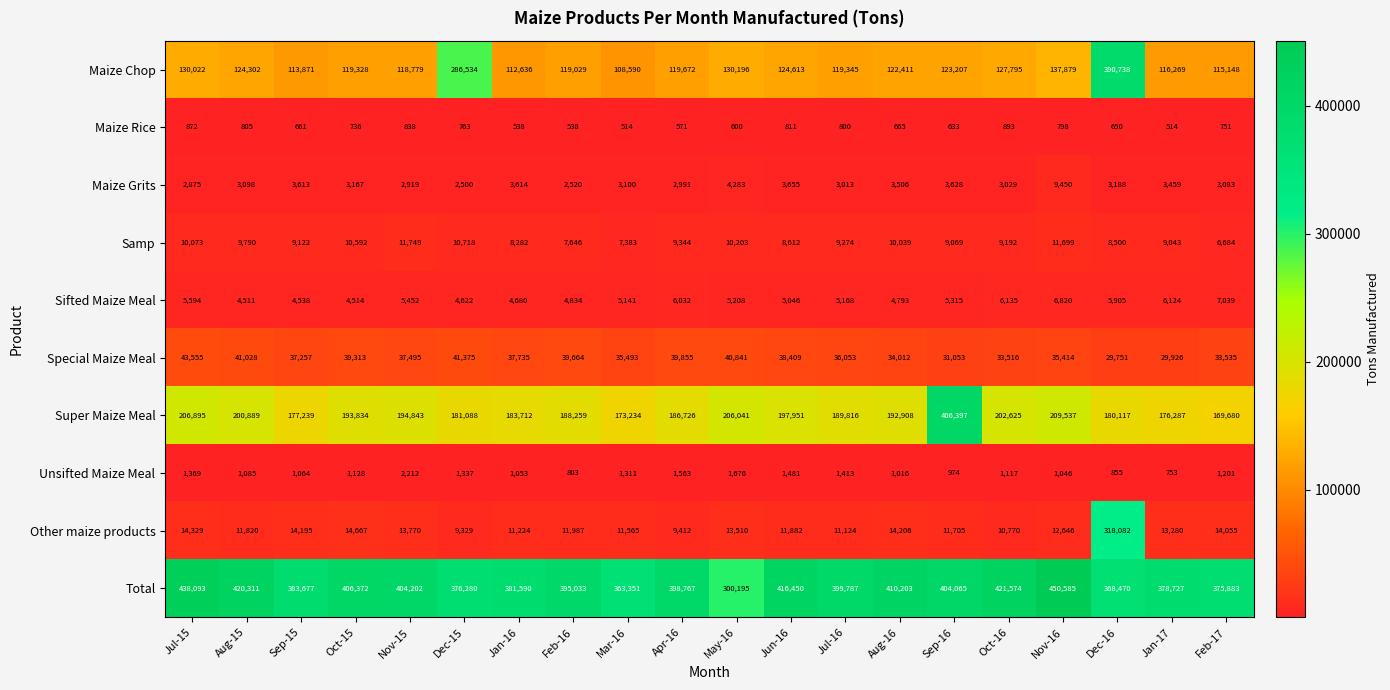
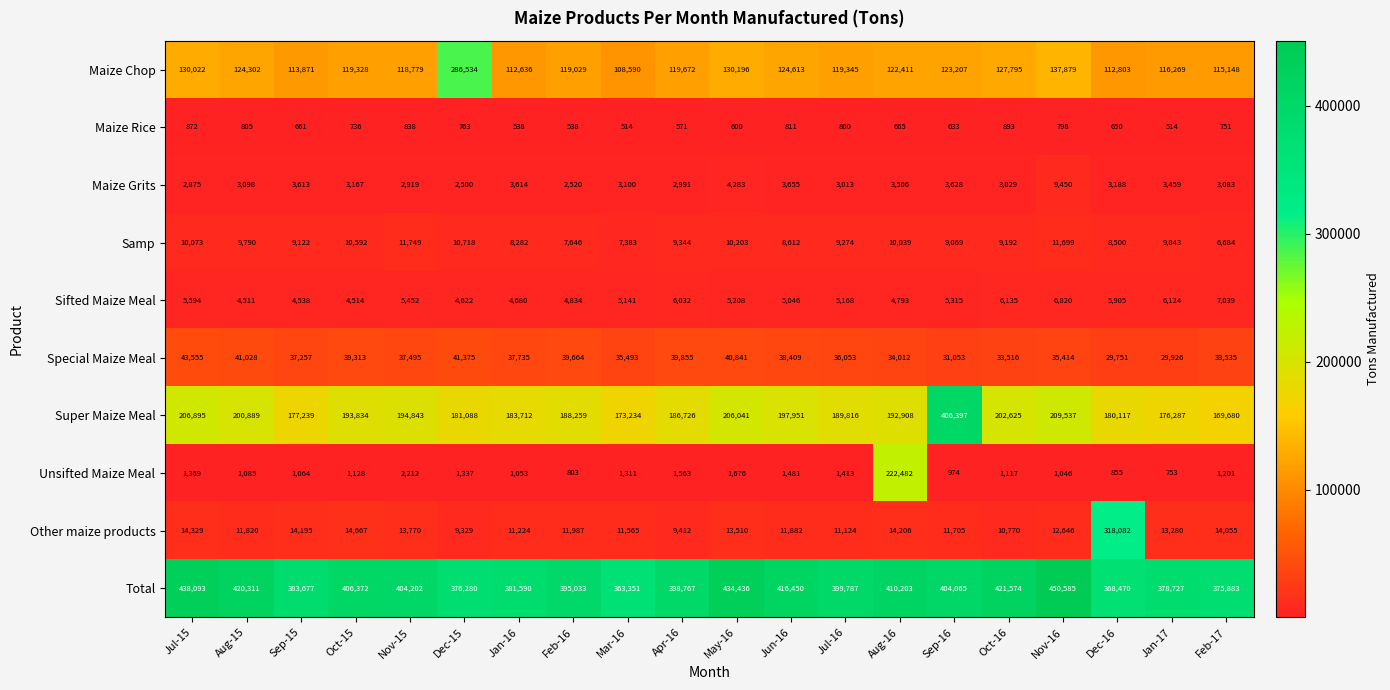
  {
    "Maize Chop": {
      "Jul-15": "130,022",
      "Aug-15": "124,302",
      "Sep-15": "113,871",
      "Oct-15": "119,328",
      "Nov-15": "118,779",
      "Dec-15": "286,534",
      "Jan-16": "112,636",
      "Feb-16": "119,029",
      "Mar-16": "108,590",
      "Apr-16": "119,672",
      "May-16": "130,196",
      "Jun-16": "124,613",
      "Jul-16": "119,345",
      "Aug-16": "122,411",
      "Sep-16": "123,207",
      "Oct-16": "127,795",
      "Nov-16": "137,879",
-     "Dec-16": "390,738",
+     "Dec-16": "112,803",
      "Jan-17": "116,269",
      "Feb-17": "115,148"
    },
    "Maize Rice": {
      "Jul-15": "872",
      "Aug-15": "805",
      "Sep-15": "661",
      "Oct-15": "736",
      "Nov-15": "838",
      "Dec-15": "763",
      "Jan-16": "538",
      "Feb-16": "538",
      "Mar-16": "514",
      "Apr-16": "571",
      "May-16": "600",
      "Jun-16": "811",
      "Jul-16": "800",
      "Aug-16": "665",
      "Sep-16": "633",
      "Oct-16": "893",
      "Nov-16": "798",
      "Dec-16": "650",
      "Jan-17": "514",
      "Feb-17": "751"
    },
    "Maize Grits": {
      "Jul-15": "2,875",
      "Aug-15": "3,098",
      "Sep-15": "3,613",
      "Oct-15": "3,167",
      "Nov-15": "2,919",
      "Dec-15": "2,500",
      "Jan-16": "3,614",
      "Feb-16": "2,520",
      "Mar-16": "3,100",
      "Apr-16": "2,991",
      "May-16": "4,283",
      "Jun-16": "3,655",
      "Jul-16": "3,013",
      "Aug-16": "3,506",
      "Sep-16": "3,628",
      "Oct-16": "3,029",
      "Nov-16": "9,450",
      "Dec-16": "3,188",
      "Jan-17": "3,459",
      "Feb-17": "3,083"
    },
    "Samp": {
      "Jul-15": "10,073",
      "Aug-15": "9,790",
      "Sep-15": "9,122",
      "Oct-15": "10,592",
      "Nov-15": "11,749",
      "Dec-15": "10,718",
      "Jan-16": "8,282",
      "Feb-16": "7,646",
      "Mar-16": "7,383",
      "Apr-16": "9,344",
      "May-16": "10,203",
      "Jun-16": "8,612",
      "Jul-16": "9,274",
      "Aug-16": "10,039",
      "Sep-16": "9,069",
      "Oct-16": "9,192",
      "Nov-16": "11,699",
      "Dec-16": "8,500",
      "Jan-17": "9,043",
      "Feb-17": "6,684"
    },
    "Sifted Maize Meal": {
      "Jul-15": "5,594",
      "Aug-15": "4,511",
      "Sep-15": "4,538",
      "Oct-15": "4,514",
      "Nov-15": "5,452",
      "Dec-15": "4,622",
      "Jan-16": "4,680",
      "Feb-16": "4,834",
      "Mar-16": "5,141",
      "Apr-16": "6,032",
      "May-16": "5,208",
      "Jun-16": "5,046",
      "Jul-16": "5,168",
      "Aug-16": "4,793",
      "Sep-16": "5,315",
      "Oct-16": "6,135",
      "Nov-16": "6,820",
      "Dec-16": "5,905",
      "Jan-17": "6,124",
      "Feb-17": "7,039"
    },
    "Special Maize Meal": {
      "Jul-15": "43,555",
      "Aug-15": "41,028",
      "Sep-15": "37,257",
      "Oct-15": "39,313",
      "Nov-15": "37,495",
      "Dec-15": "41,375",
      "Jan-16": "37,735",
      "Feb-16": "39,664",
      "Mar-16": "35,493",
      "Apr-16": "39,855",
      "May-16": "40,841",
      "Jun-16": "38,409",
      "Jul-16": "36,053",
      "Aug-16": "34,012",
      "Sep-16": "31,053",
      "Oct-16": "33,516",
      "Nov-16": "35,414",
      "Dec-16": "29,751",
      "Jan-17": "29,926",
      "Feb-17": "33,535"
    },
    "Super Maize Meal": {
      "Jul-15": "206,895",
      "Aug-15": "200,889",
      "Sep-15": "177,239",
      "Oct-15": "193,834",
      "Nov-15": "194,843",
      "Dec-15": "181,088",
      "Jan-16": "183,712",
      "Feb-16": "188,259",
      "Mar-16": "173,234",
      "Apr-16": "186,726",
      "May-16": "206,041",
      "Jun-16": "197,951",
      "Jul-16": "189,816",
      "Aug-16": "192,908",
      "Sep-16": "406,397",
      "Oct-16": "202,625",
      "Nov-16": "209,537",
      "Dec-16": "180,117",
      "Jan-17": "176,287",
      "Feb-17": "169,680"
    },
    "Unsifted Maize Meal": {
      "Jul-15": "1,369",
      "Aug-15": "1,085",
      "Sep-15": "1,064",
      "Oct-15": "1,128",
      "Nov-15": "2,212",
      "Dec-15": "1,337",
      "Jan-16": "1,053",
      "Feb-16": "803",
      "Mar-16": "1,311",
      "Apr-16": "1,563",
      "May-16": "1,676",
      "Jun-16": "1,481",
      "Jul-16": "1,413",
-     "Aug-16": "1,016",
+     "Aug-16": "222,482",
      "Sep-16": "974",
      "Oct-16": "1,117",
      "Nov-16": "1,046",
      "Dec-16": "855",
      "Jan-17": "753",
      "Feb-17": "1,201"
    },
    "Other maize products": {
      "Jul-15": "14,329",
      "Aug-15": "11,820",
      "Sep-15": "14,195",
      "Oct-15": "14,667",
      "Nov-15": "13,770",
      "Dec-15": "9,329",
      "Jan-16": "11,224",
      "Feb-16": "11,987",
      "Mar-16": "11,565",
      "Apr-16": "9,412",
      "May-16": "13,510",
      "Jun-16": "11,882",
      "Jul-16": "11,124",
      "Aug-16": "14,206",
      "Sep-16": "11,705",
      "Oct-16": "10,770",
      "Nov-16": "12,646",
      "Dec-16": "318,082",
      "Jan-17": "13,280",
      "Feb-17": "14,055"
    },
    "Total": {
      "Jul-15": "438,093",
      "Aug-15": "420,311",
      "Sep-15": "383,677",
      "Oct-15": "406,372",
      "Nov-15": "404,202",
      "Dec-15": "376,280",
      "Jan-16": "381,590",
      "Feb-16": "395,033",
      "Mar-16": "363,351",
      "Apr-16": "398,767",
-     "May-16": "300,195",
+     "May-16": "434,436",
      "Jun-16": "416,450",
      "Jul-16": "399,787",
      "Aug-16": "410,203",
      "Sep-16": "404,065",
      "Oct-16": "421,574",
      "Nov-16": "450,585",
      "Dec-16": "368,470",
      "Jan-17": "378,727",
      "Feb-17": "375,883"
    }
  }
